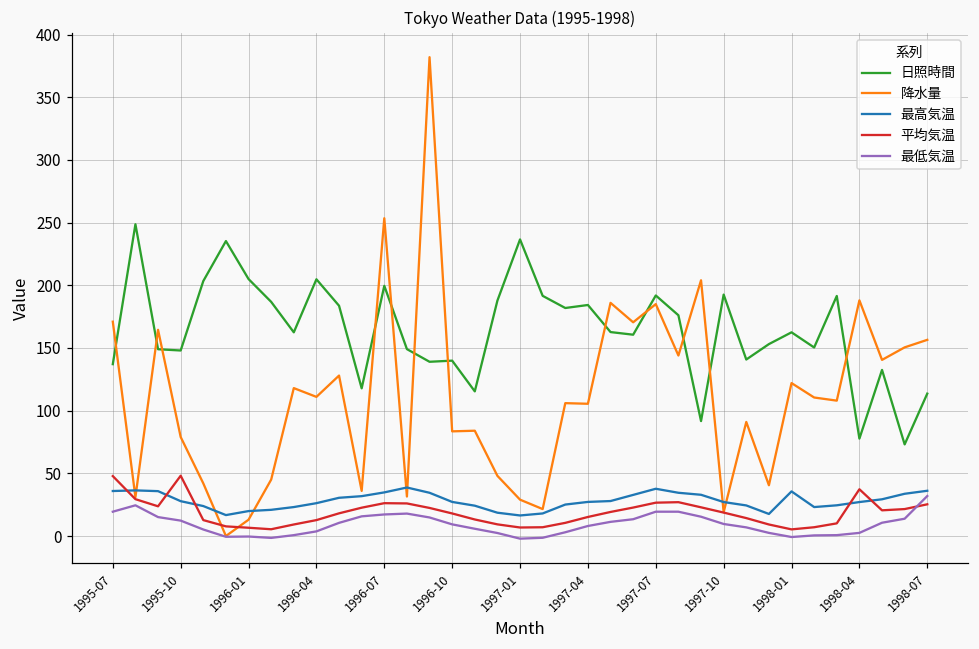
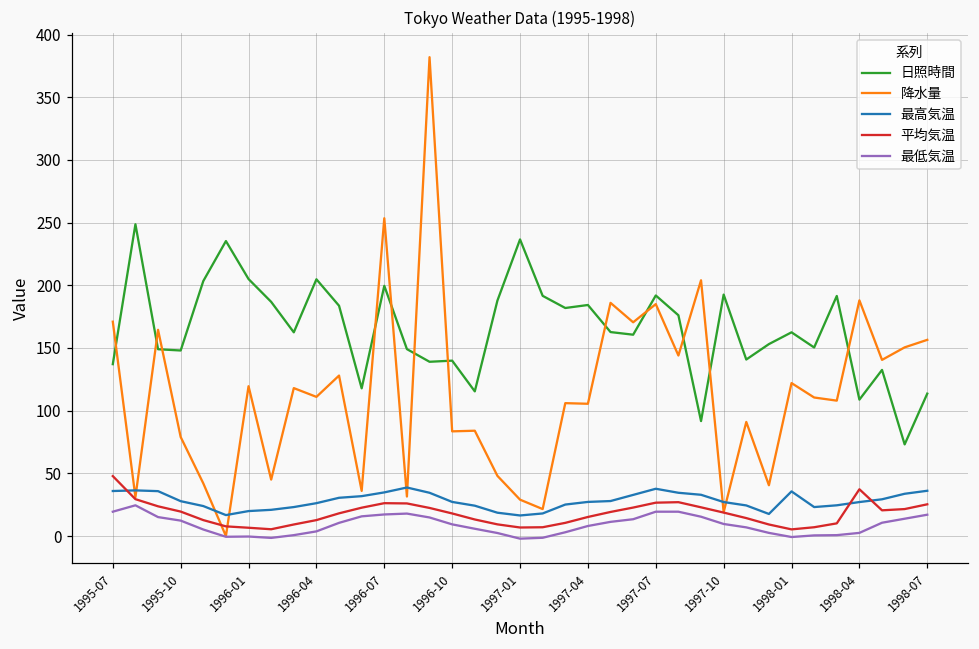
  {
    "日照時間": {
      "1995-07": 137,
      "1995-10": 148,
      "1996-01": 205,
      "1996-04": 205,
      "1996-07": 200,
      "1996-10": 140,
      "1997-01": 237,
      "1997-04": 184,
      "1997-07": 192,
      "1997-10": 193,
      "1998-01": 163,
-     "1998-04": 78,
+     "1998-04": 109,
      "1998-07": 114
    },
    "降水量": {
      "1995-07": 171,
      "1995-10": 79,
-     "1996-01": 13,
+     "1996-01": 120,
      "1996-04": 111,
      "1996-07": 254,
      "1996-10": 84,
      "1997-01": 29,
      "1997-04": 106,
      "1997-07": 185,
      "1998-01": 122,
      "1998-04": 188,
      "1998-07": 157
    },
    "最高気温": {
      "1995-07": 36,
      "1995-10": 28,
      "1996-01": 20,
      "1996-04": 26,
      "1996-07": 35,
      "1996-10": 27,
      "1997-01": 16,
      "1997-04": 27,
      "1997-07": 38,
      "1997-10": 27,
      "1998-01": 36,
      "1998-04": 27,
      "1998-07": 36
    },
    "平均気温": {
      "1995-07": 48,
-     "1995-10": 48,
+     "1995-10": 20,
      "1996-01": 7,
      "1996-04": 13,
      "1996-07": 26,
      "1996-10": 18,
      "1997-01": 7,
      "1997-04": 15,
      "1997-07": 27,
      "1998-01": 5,
      "1998-04": 37,
      "1998-07": 25
    },
    "最低気温": {
      "1995-07": 19,
      "1995-10": 12,
      "1996-01": 0,
      "1996-04": 4,
      "1996-07": 17,
      "1996-10": 9,
      "1997-01": -2,
      "1997-04": 8,
      "1997-07": 19,
      "1997-10": 10,
      "1998-01": -1,
      "1998-04": 3,
-     "1998-07": 32
+     "1998-07": 17
    }
  }
